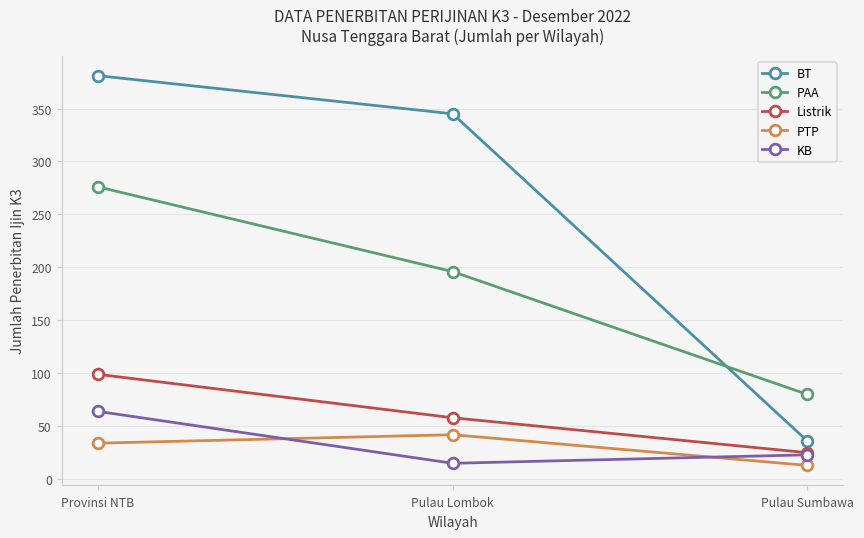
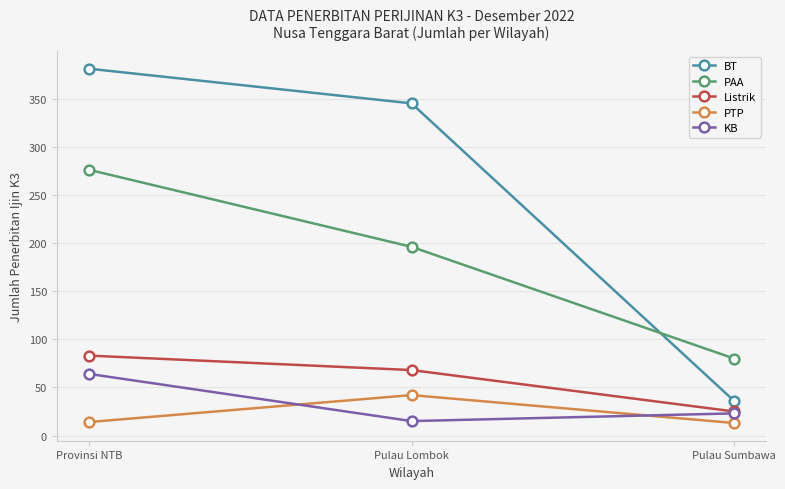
  {
    "Listrik": {
-     "Provinsi NTB": 100,
-     "Pulau Lombok": 60
+     "Provinsi NTB": 80,
+     "Pulau Lombok": 70
    },
    "PTP": {
-     "Provinsi NTB": 30,
+     "Provinsi NTB": 10,
      "Pulau Lombok": 40,
      "Pulau Sumbawa": 10
    },
    "KB": {
      "Provinsi NTB": 60,
      "Pulau Lombok": 20
    }
  }
